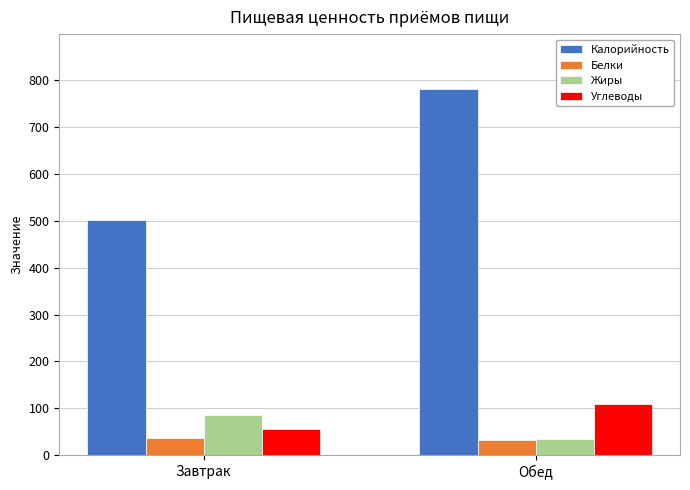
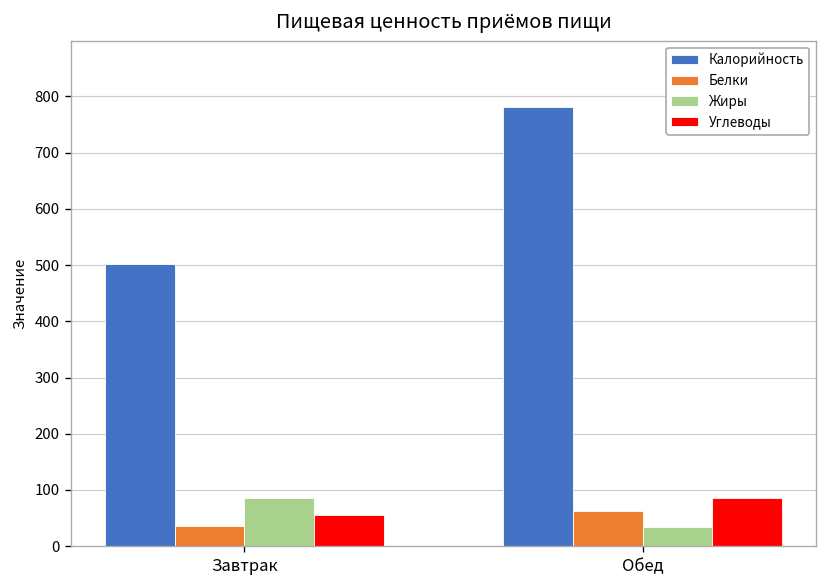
  {
    "Калорийность": {
      "Завтрак": 500,
      "Обед": 780
    },
    "Белки": {
      "Завтрак": 40,
-     "Обед": 30
+     "Обед": 60
    },
    "Жиры": {
      "Завтрак": 90,
      "Обед": 30
    },
    "Углеводы": {
      "Завтрак": 50,
-     "Обед": 110
+     "Обед": 90
    }
  }
